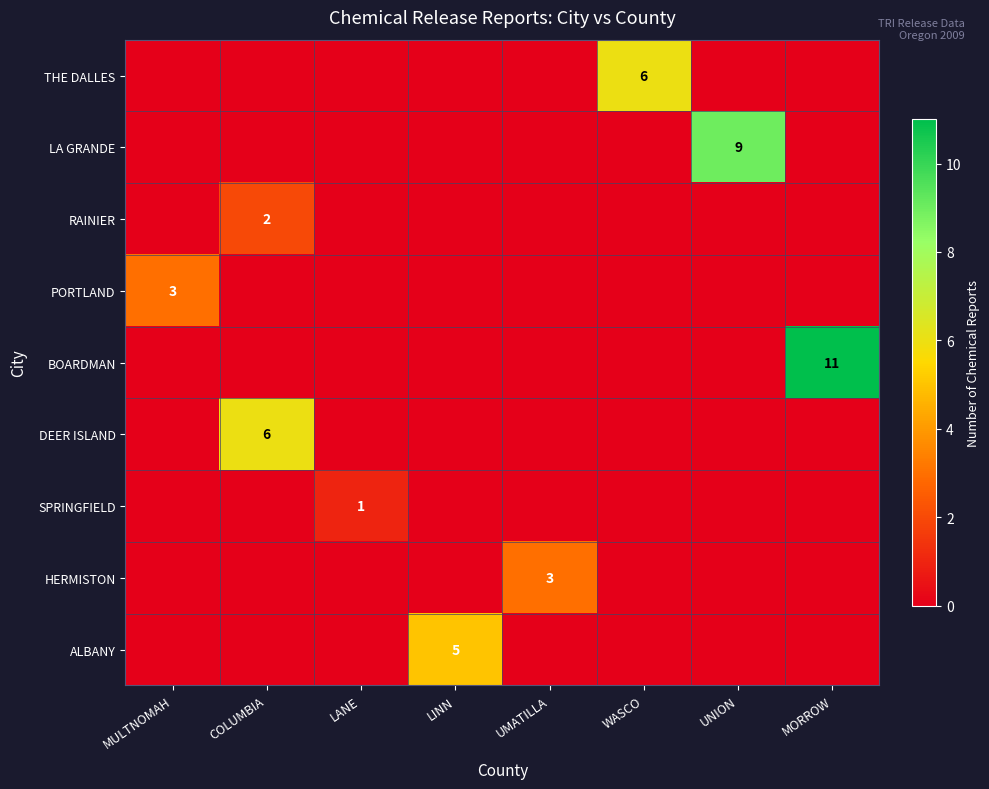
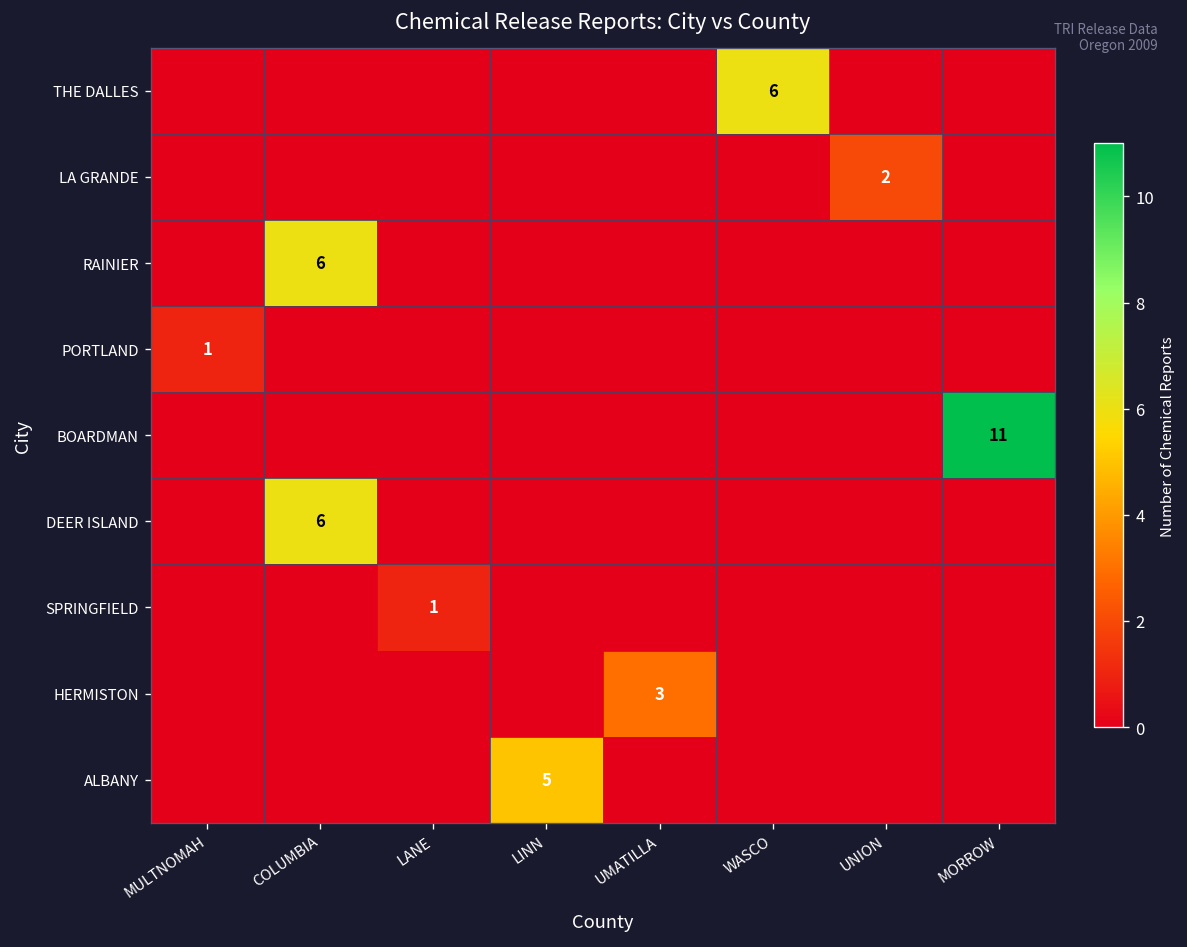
  {
    "THE DALLES": {
      "WASCO": 6
    },
    "LA GRANDE": {
-     "UNION": 9
+     "UNION": 2
    },
    "RAINIER": {
-     "COLUMBIA": 2
+     "COLUMBIA": 6
    },
    "PORTLAND": {
-     "MULTNOMAH": 3
+     "MULTNOMAH": 1
    },
    "BOARDMAN": {
      "MORROW": 11
    },
    "DEER ISLAND": {
      "COLUMBIA": 6
    },
    "SPRINGFIELD": {
      "LANE": 1
    },
    "HERMISTON": {
      "UMATILLA": 3
    },
    "ALBANY": {
      "LINN": 5
    }
  }
